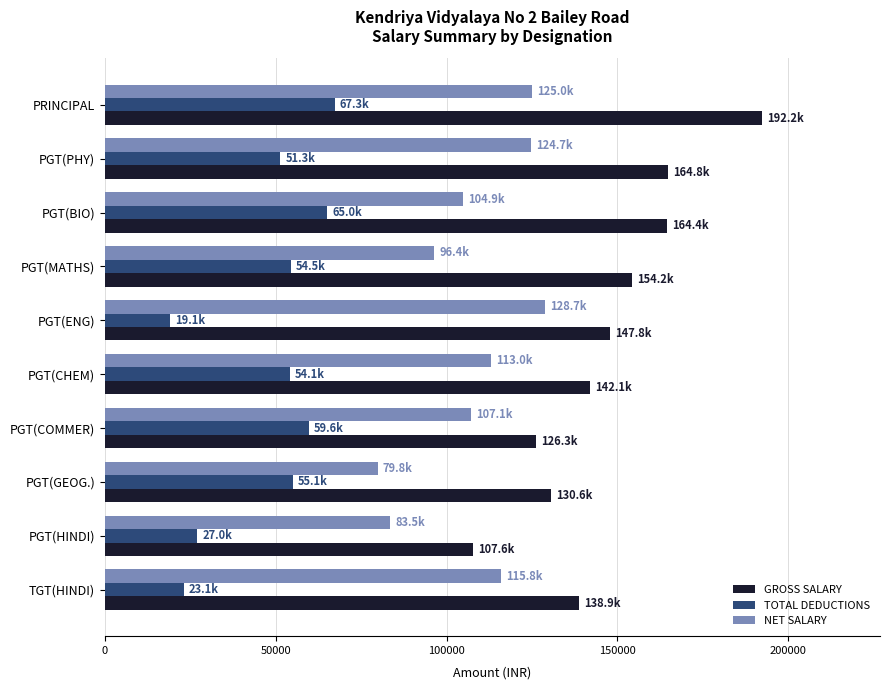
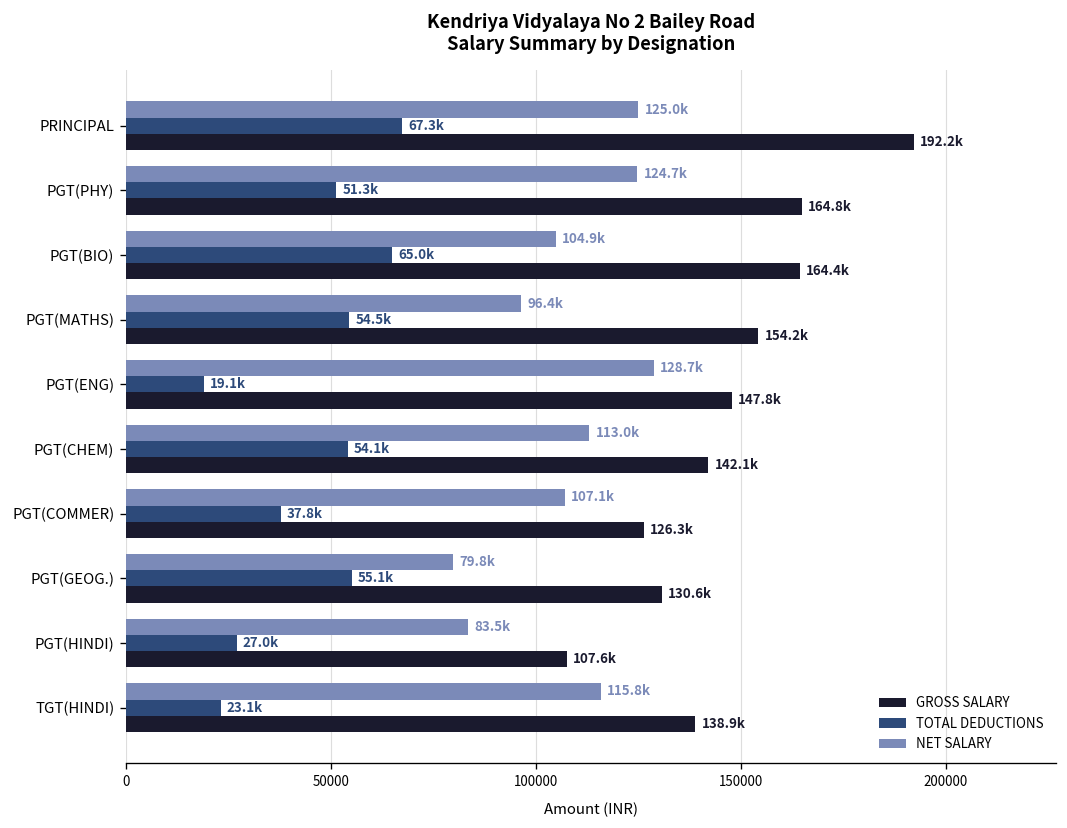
  {
    "GROSS SALARY": {
      "PRINCIPAL": "192.2k",
      "PGT(PHY)": "164.8k",
      "PGT(BIO)": "164.4k",
      "PGT(MATHS)": "154.2k",
      "PGT(ENG)": "147.8k",
      "PGT(CHEM)": "142.1k",
      "PGT(COMMER)": "126.3k",
      "PGT(GEOG.)": "130.6k",
      "PGT(HINDI)": "107.6k",
      "TGT(HINDI)": "138.9k"
    },
    "TOTAL DEDUCTIONS": {
      "PRINCIPAL": "67.3k",
      "PGT(PHY)": "51.3k",
      "PGT(BIO)": "65.0k",
      "PGT(MATHS)": "54.5k",
      "PGT(ENG)": "19.1k",
      "PGT(CHEM)": "54.1k",
-     "PGT(COMMER)": "59.6k",
+     "PGT(COMMER)": "37.8k",
      "PGT(GEOG.)": "55.1k",
      "PGT(HINDI)": "27.0k",
      "TGT(HINDI)": "23.1k"
    },
    "NET SALARY": {
      "PRINCIPAL": "125.0k",
      "PGT(PHY)": "124.7k",
      "PGT(BIO)": "104.9k",
      "PGT(MATHS)": "96.4k",
      "PGT(ENG)": "128.7k",
      "PGT(CHEM)": "113.0k",
      "PGT(COMMER)": "107.1k",
      "PGT(GEOG.)": "79.8k",
      "PGT(HINDI)": "83.5k",
      "TGT(HINDI)": "115.8k"
    }
  }
